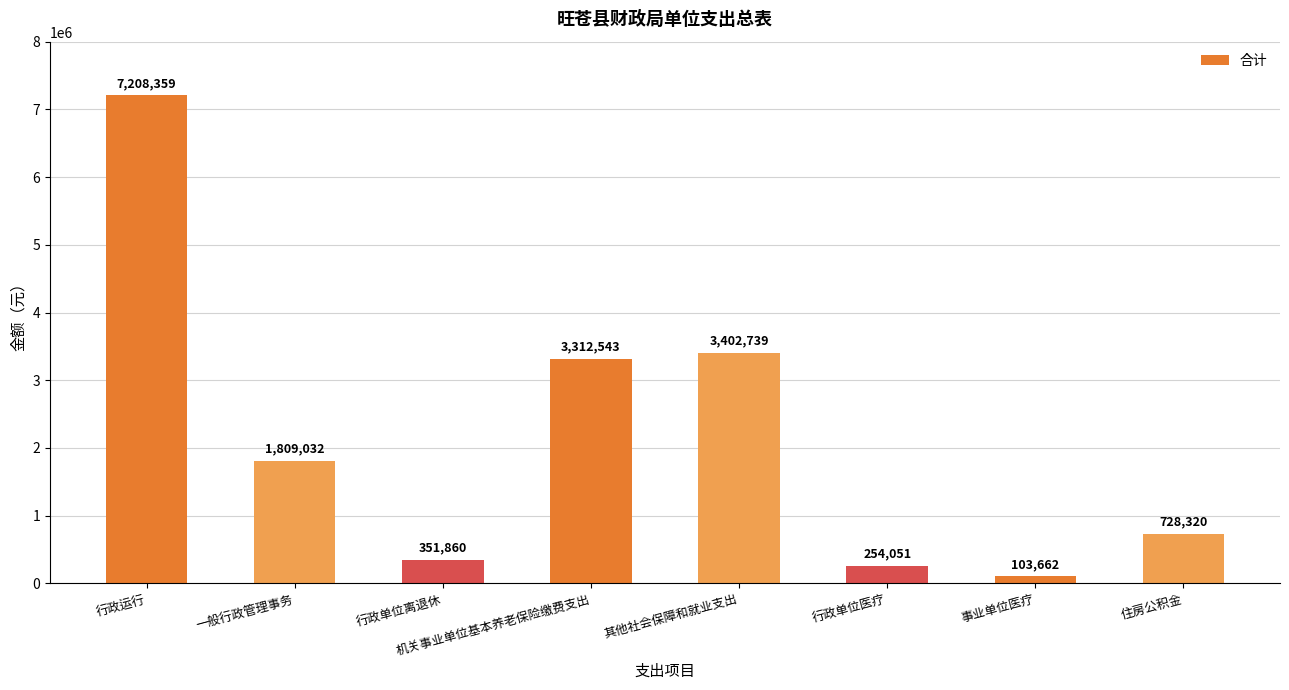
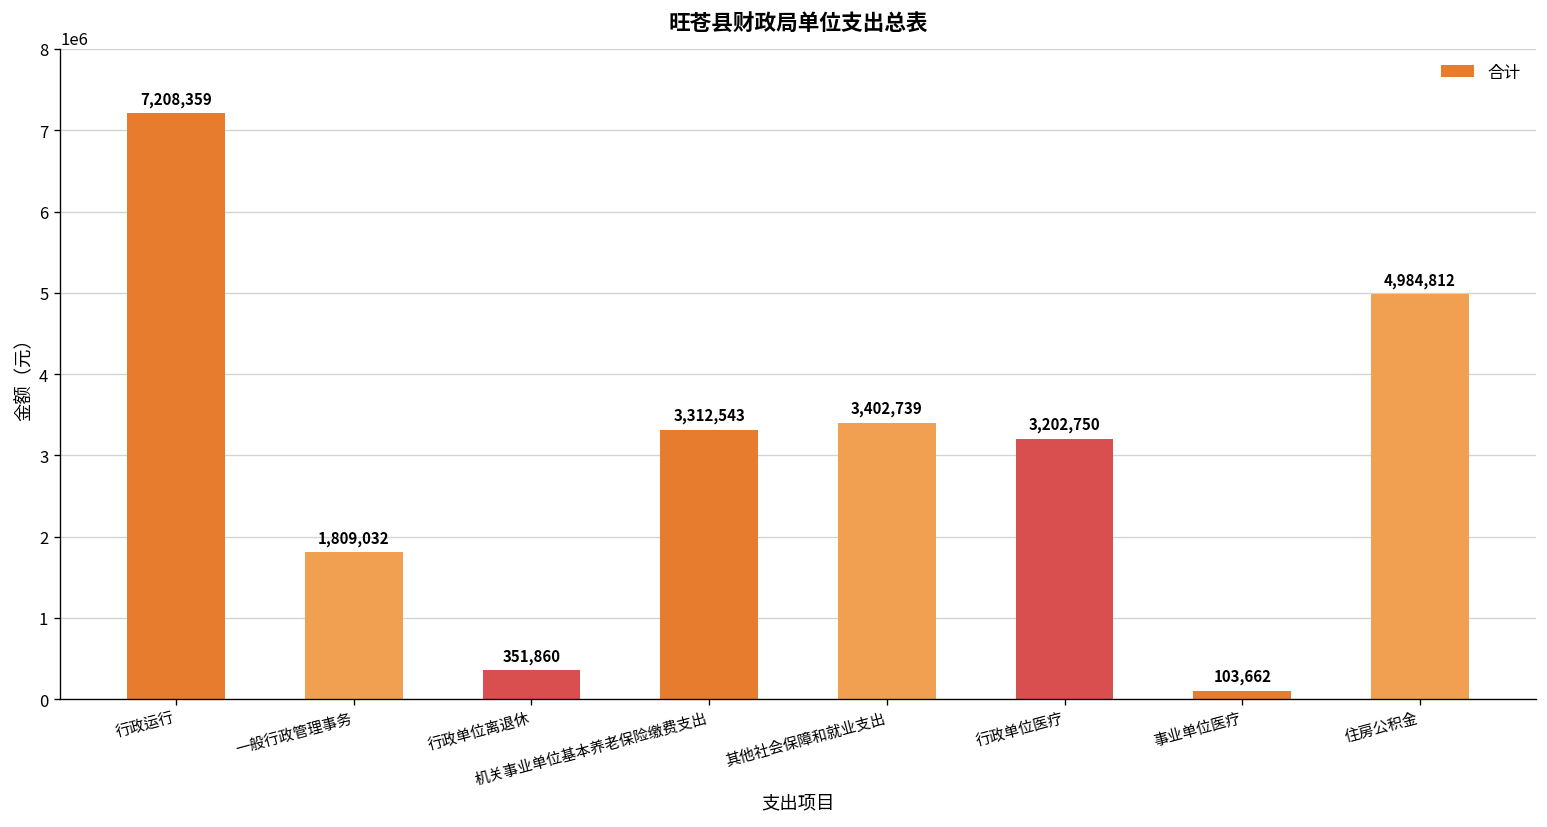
  {
    "行政运行": "7,208,359",
    "一般行政管理事务": "1,809,032",
    "行政单位离退休": "351,860",
    "机关事业单位基本养老保险缴费支出": "3,312,543",
    "其他社会保障和就业支出": "3,402,739",
-   "行政单位医疗": "254,051",
+   "行政单位医疗": "3,202,750",
    "事业单位医疗": "103,662",
-   "住房公积金": "728,320"
+   "住房公积金": "4,984,812"
  }
